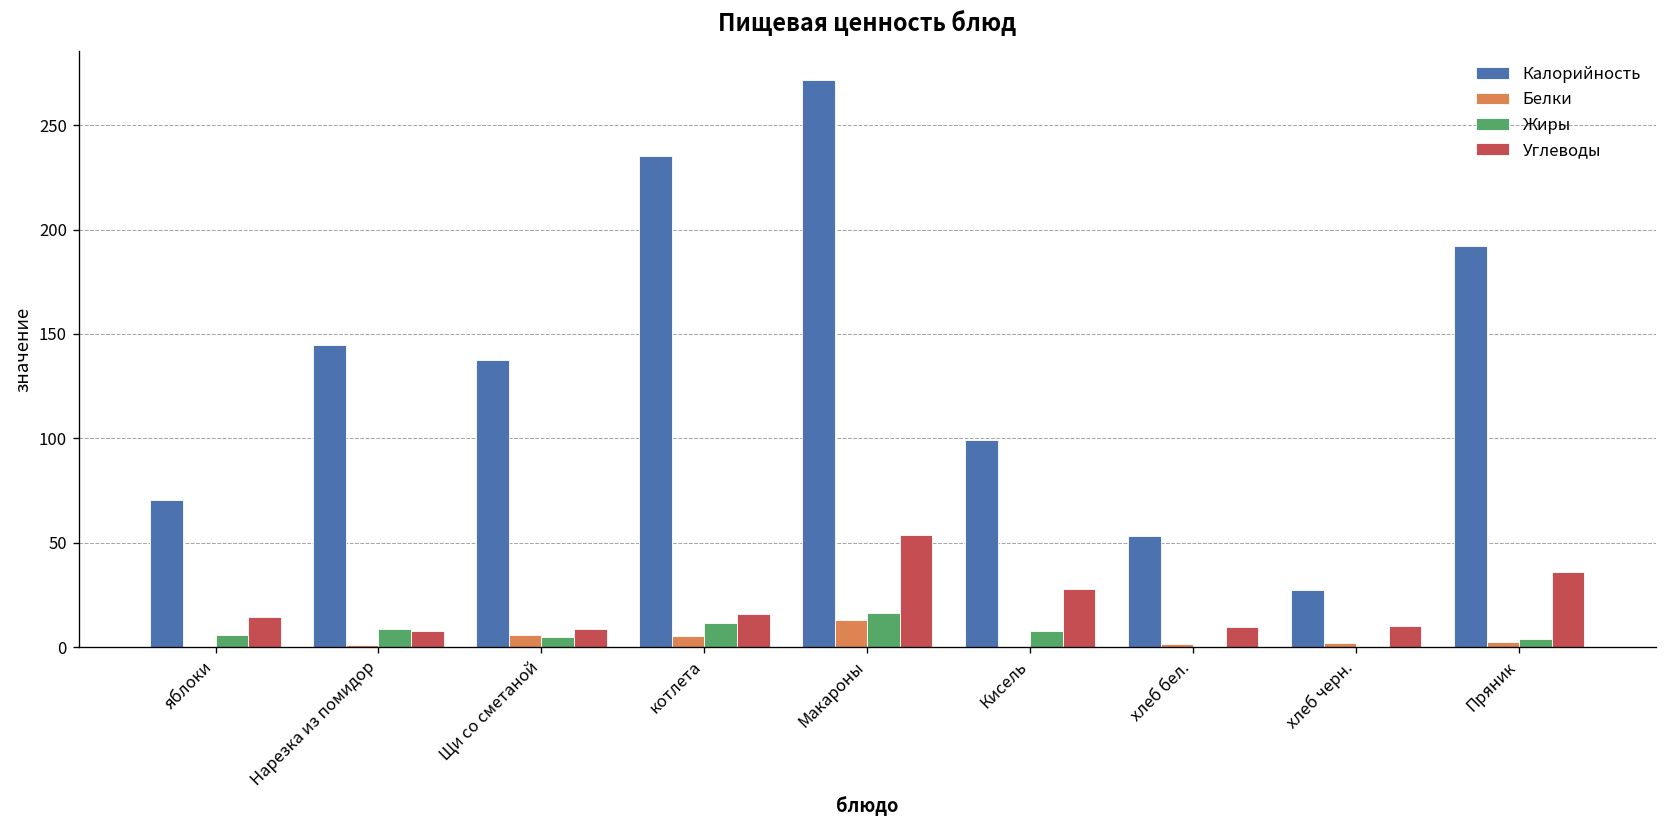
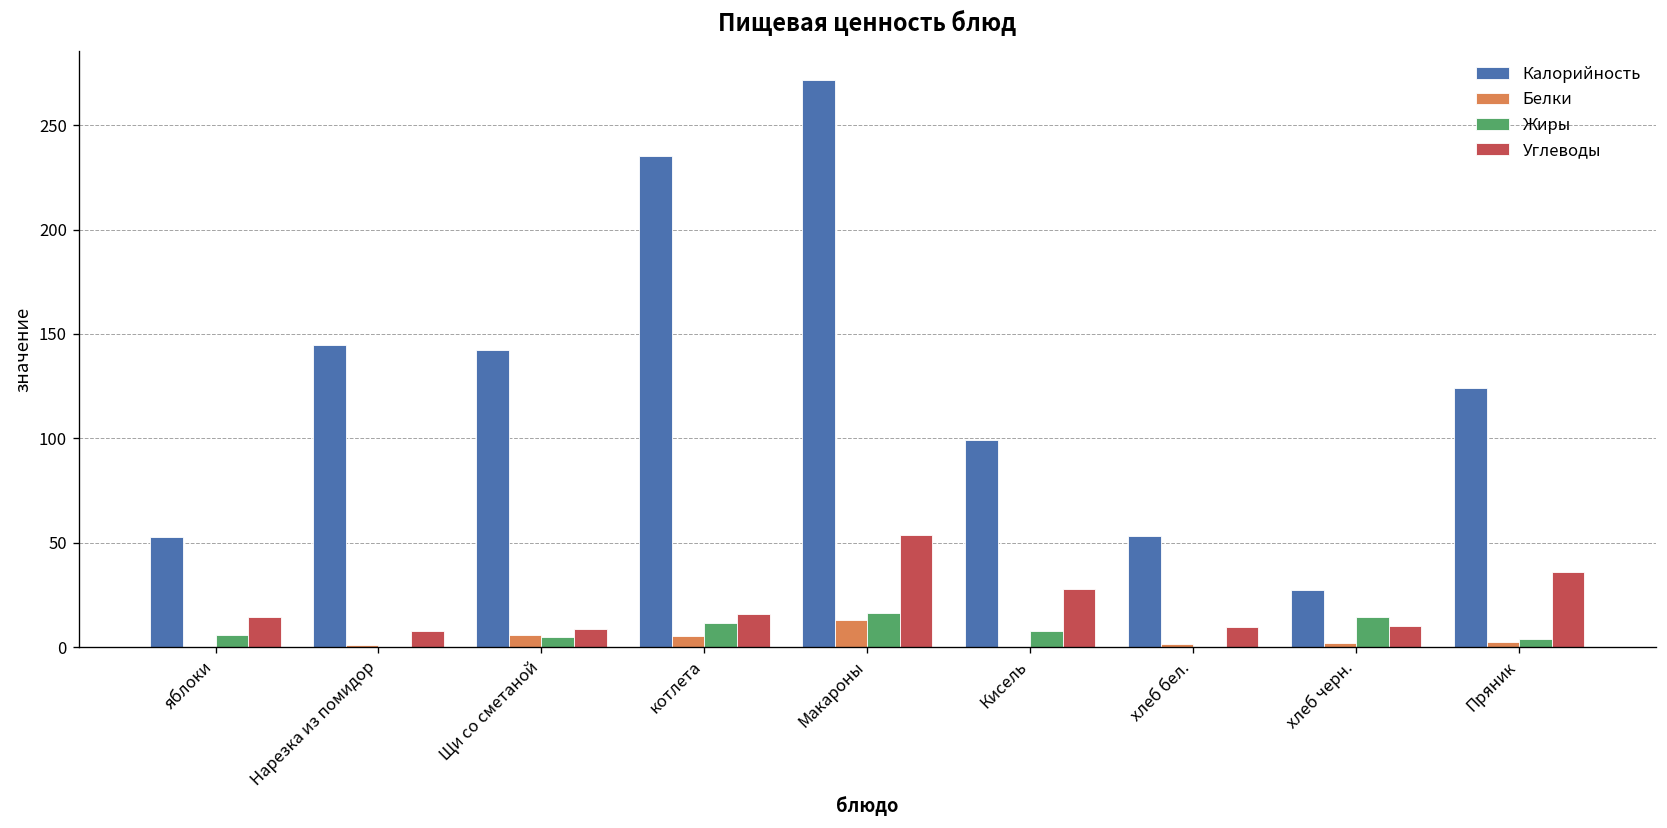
  {
    "Калорийность": {
-     "яблоки": 70,
+     "яблоки": 53,
      "Нарезка из помидор": 145,
-     "Щи со сметаной": 138,
+     "Щи со сметаной": 142,
      "котлета": 235,
      "Макароны": 272,
      "Кисель": 99,
      "хлеб бел.": 53,
      "хлеб черн.": 27,
-     "Пряник": 192
+     "Пряник": 124
    },
    "Жиры": {
      "яблоки": 6,
-     "Нарезка из помидор": 9,
+     "Нарезка из помидор": 0,
      "Щи со сметаной": 5,
      "котлета": 12,
      "Макароны": 16,
      "Кисель": 8,
      "хлеб бел.": 0,
-     "хлеб черн.": 0,
+     "хлеб черн.": 15,
      "Пряник": 4
    }
  }
